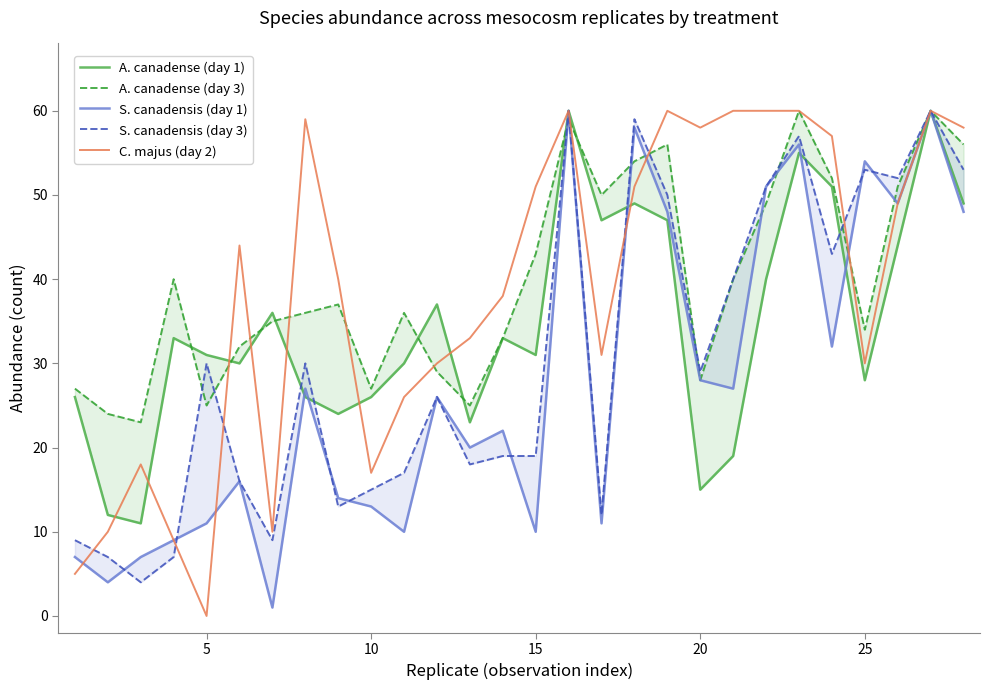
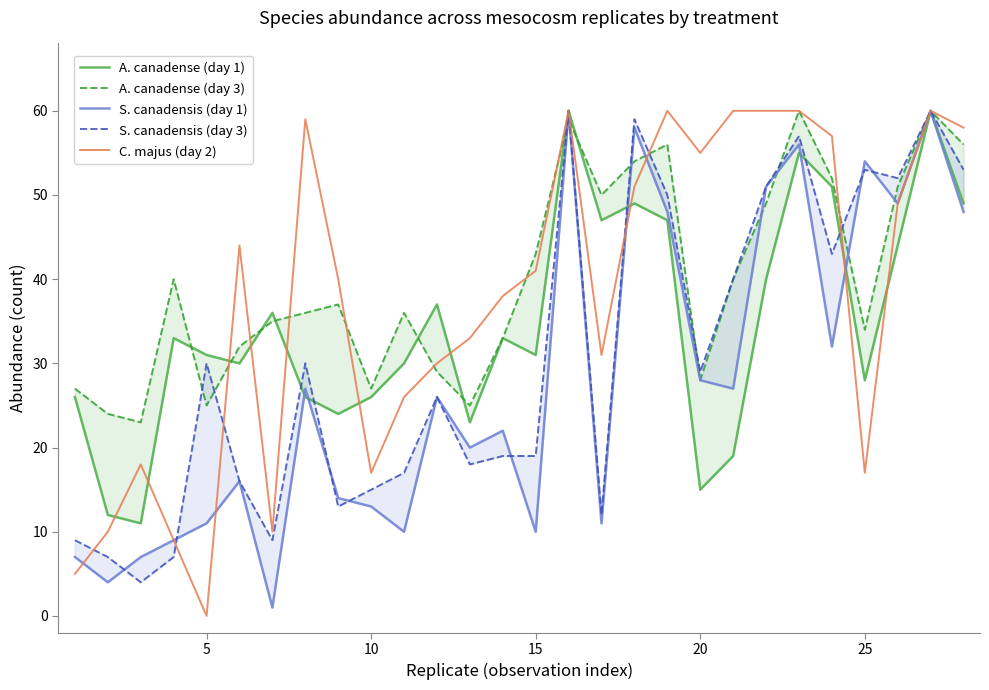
  {
    "S. canadensis (day 3)": {
      "25": 53
    },
    "C. majus (day 2)": {
      "5": 0,
      "10": 17,
-     "15": 51,
-     "20": 58,
-     "25": 30
+     "15": 41,
+     "20": 55,
+     "25": 17
    }
  }
